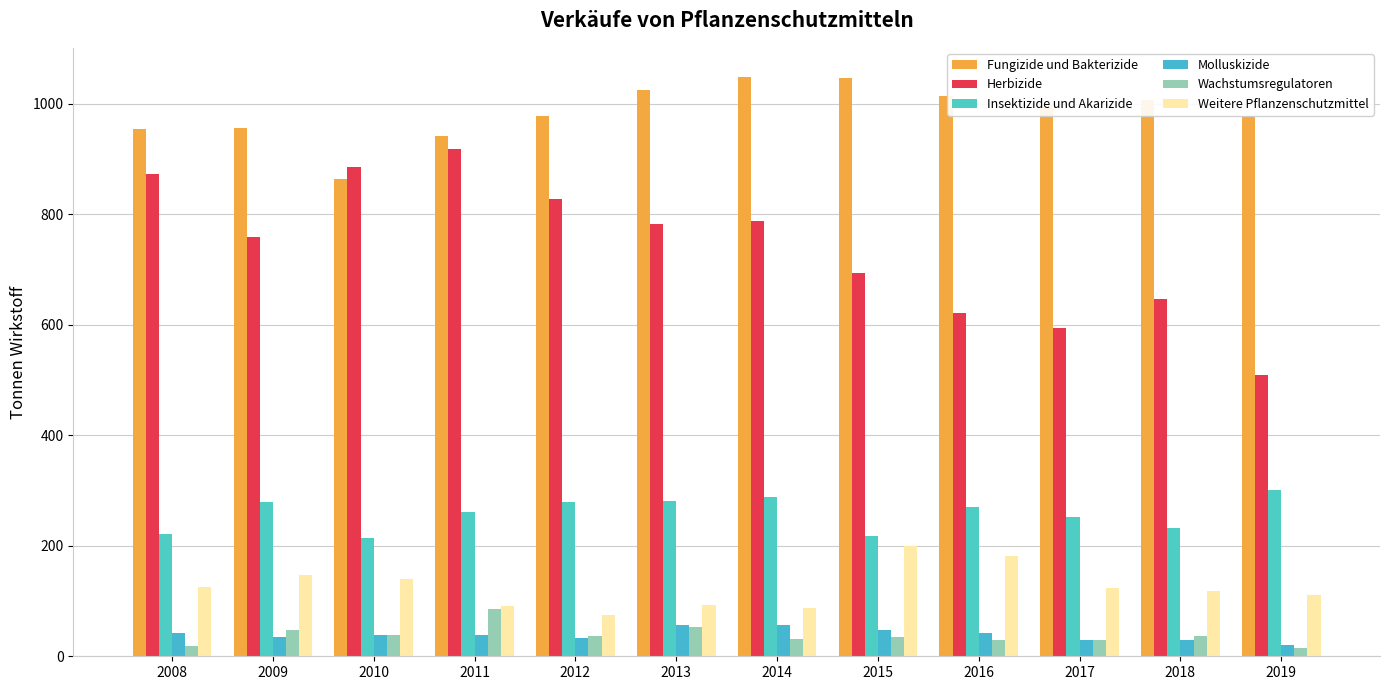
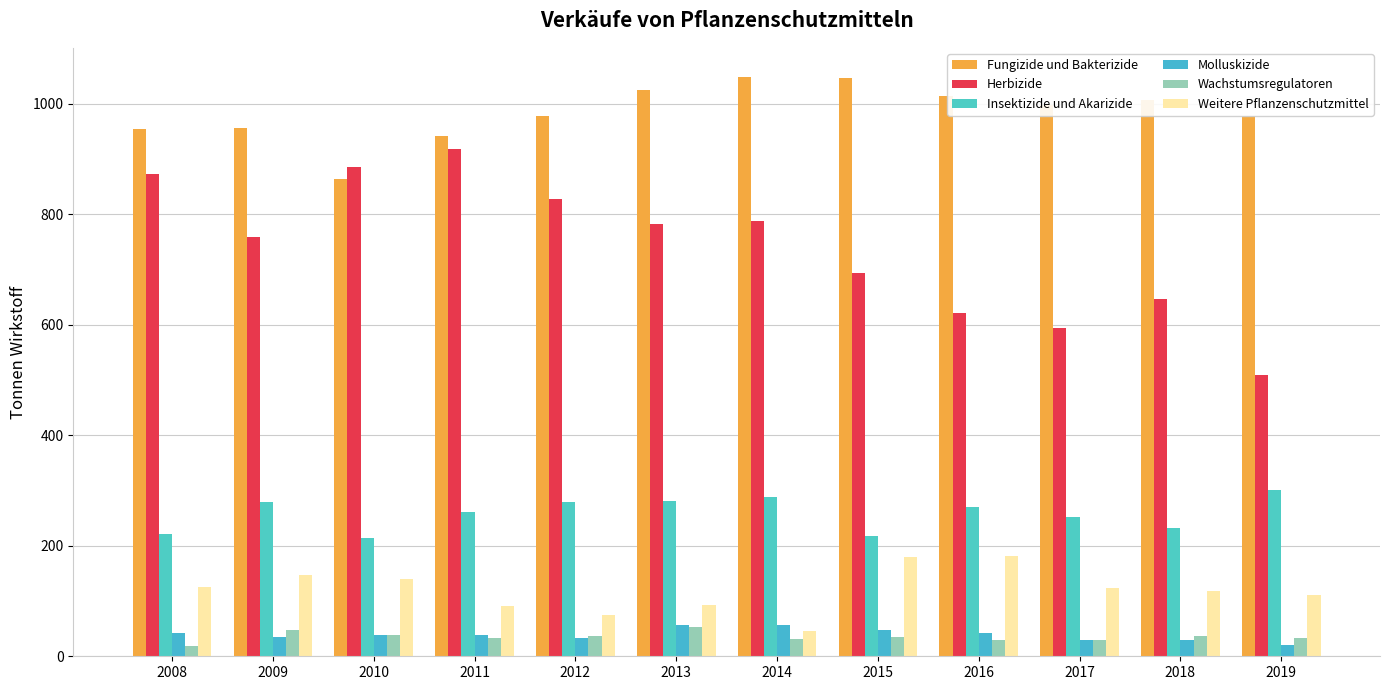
  {
    "Fungizide und Bakterizide": {
      "2008": 950,
      "2009": 960,
      "2010": 860,
      "2011": 940,
      "2012": 980,
      "2013": 1030,
      "2014": 1050,
      "2015": 1050,
      "2016": 1010,
      "2019": 980
    },
    "Herbizide": {
      "2008": 870,
      "2009": 760,
      "2010": 890,
      "2011": 920,
      "2012": 830,
      "2013": 780,
      "2014": 790,
      "2015": 690,
      "2016": 620,
      "2017": 600,
      "2018": 650,
      "2019": 510
    },
    "Wachstumsregulatoren": {
      "2008": 20,
      "2009": 50,
      "2010": 40,
-     "2011": 90,
+     "2011": 30,
      "2012": 40,
      "2013": 50,
      "2014": 30,
      "2015": 40,
      "2016": 30,
      "2017": 30,
      "2018": 40,
-     "2019": 20
+     "2019": 30
    },
    "Weitere Pflanzenschutzmittel": {
      "2008": 130,
      "2009": 150,
      "2010": 140,
      "2011": 90,
      "2012": 80,
      "2013": 90,
-     "2014": 90,
-     "2015": 200,
+     "2014": 50,
+     "2015": 180,
      "2016": 180,
      "2017": 120,
      "2018": 120,
      "2019": 110
    }
  }
